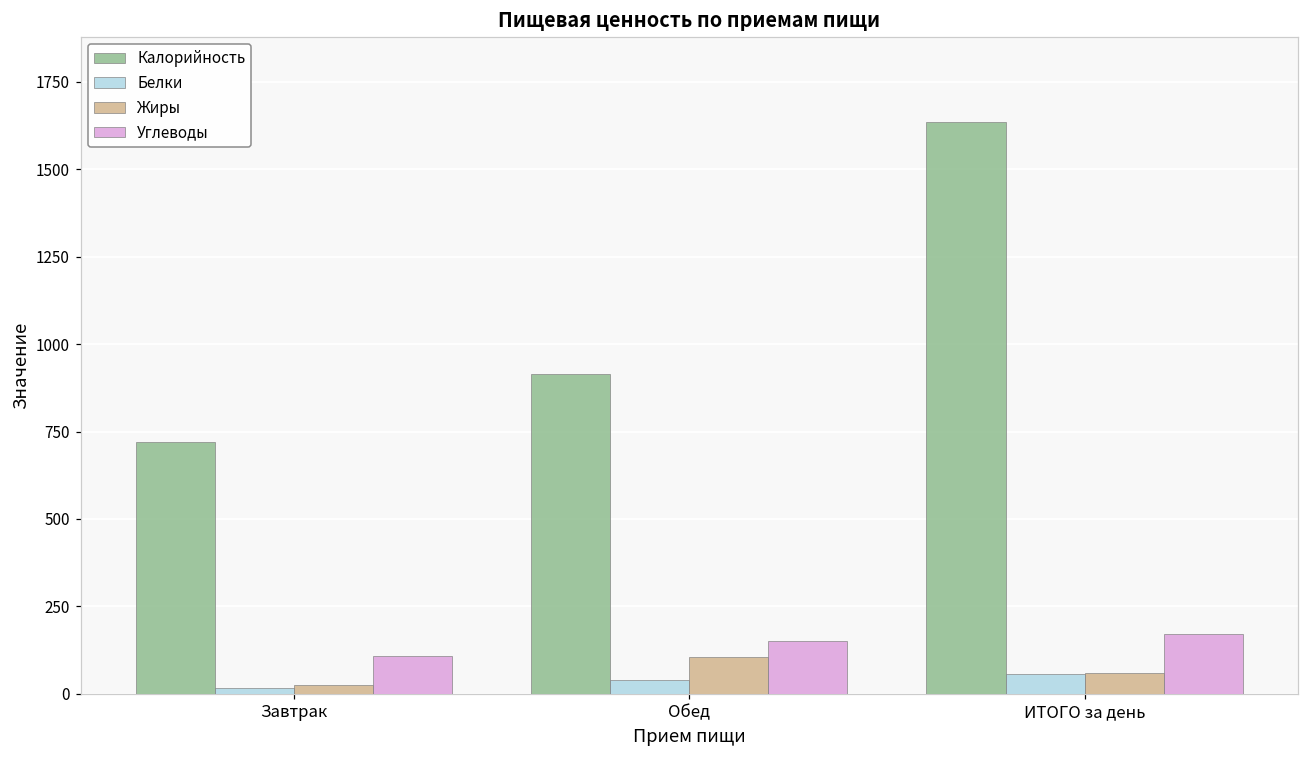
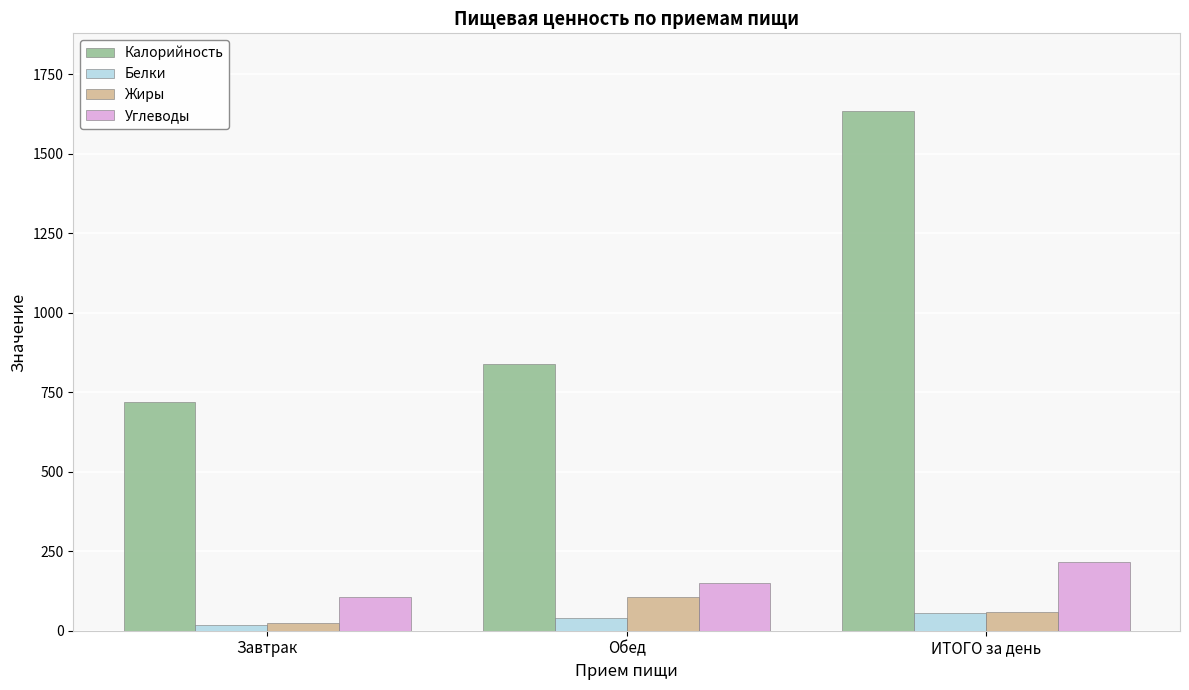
  {
    "Калорийность": {
      "Завтрак": 720,
-     "Обед": 910,
+     "Обед": 840,
      "ИТОГО за день": 1630
    },
    "Белки": {
      "Завтрак": 20,
      "Обед": 40,
      "ИТОГО за день": 60
    },
    "Жиры": {
      "Завтрак": 20,
      "Обед": 110,
      "ИТОГО за день": 60
    },
    "Углеводы": {
      "Завтрак": 110,
      "Обед": 150,
-     "ИТОГО за день": 170
+     "ИТОГО за день": 220
    }
  }
